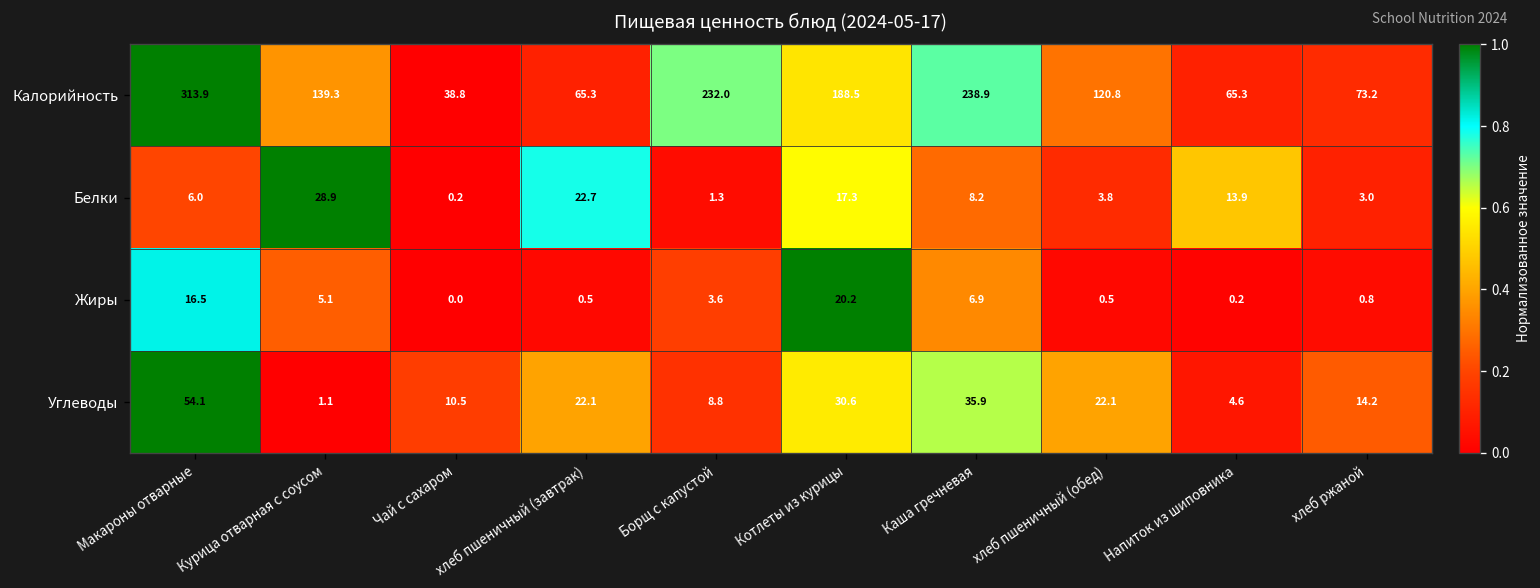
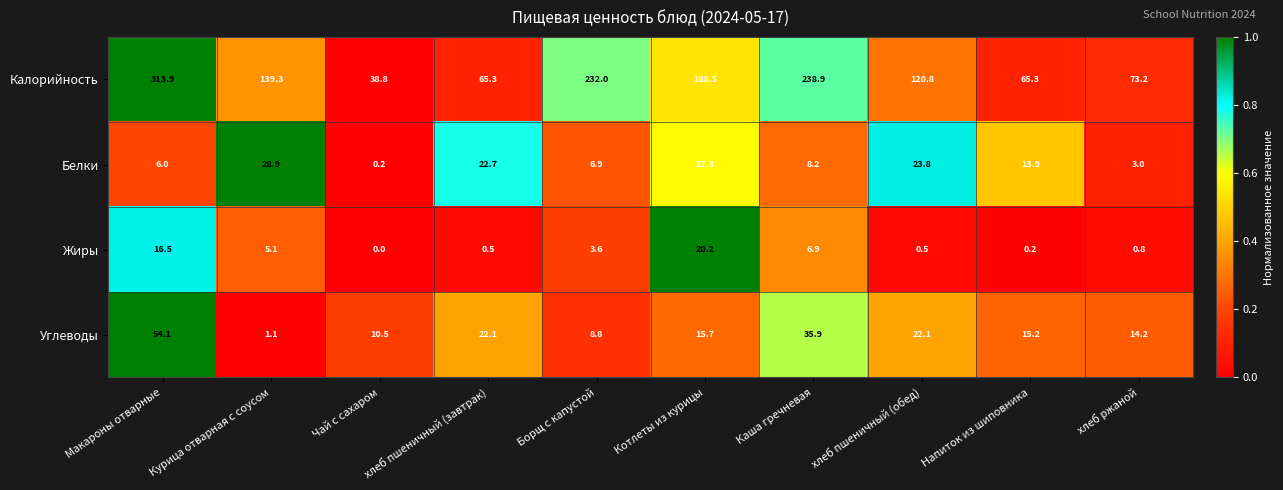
  {
    "Калорийность": {
      "Макароны отварные": 313.9,
      "Курица отварная с соусом": 139.3,
      "Чай с сахаром": 38.8,
      "хлеб пшеничный (завтрак)": 65.3,
      "Борщ с капустой": 232.0,
      "Котлеты из курицы": 188.5,
      "Каша гречневая": 238.9,
      "хлеб пшеничный (обед)": 120.8,
      "Напиток из шиповника": 65.3,
      "хлеб ржаной": 73.2
    },
    "Белки": {
      "Макароны отварные": 6.0,
      "Курица отварная с соусом": 28.9,
      "Чай с сахаром": 0.2,
      "хлеб пшеничный (завтрак)": 22.7,
-     "Борщ с капустой": 1.3,
+     "Борщ с капустой": 6.9,
      "Котлеты из курицы": 17.3,
      "Каша гречневая": 8.2,
-     "хлеб пшеничный (обед)": 3.8,
+     "хлеб пшеничный (обед)": 23.8,
      "Напиток из шиповника": 13.9,
      "хлеб ржаной": 3.0
    },
    "Жиры": {
      "Макароны отварные": 16.5,
      "Курица отварная с соусом": 5.1,
      "Чай с сахаром": 0.0,
      "хлеб пшеничный (завтрак)": 0.5,
      "Борщ с капустой": 3.6,
      "Котлеты из курицы": 20.2,
      "Каша гречневая": 6.9,
      "хлеб пшеничный (обед)": 0.5,
      "Напиток из шиповника": 0.2,
      "хлеб ржаной": 0.8
    },
    "Углеводы": {
      "Макароны отварные": 54.1,
      "Курица отварная с соусом": 1.1,
      "Чай с сахаром": 10.5,
      "хлеб пшеничный (завтрак)": 22.1,
      "Борщ с капустой": 8.8,
-     "Котлеты из курицы": 30.6,
+     "Котлеты из курицы": 15.7,
      "Каша гречневая": 35.9,
      "хлеб пшеничный (обед)": 22.1,
-     "Напиток из шиповника": 4.6,
+     "Напиток из шиповника": 15.2,
      "хлеб ржаной": 14.2
    }
  }
